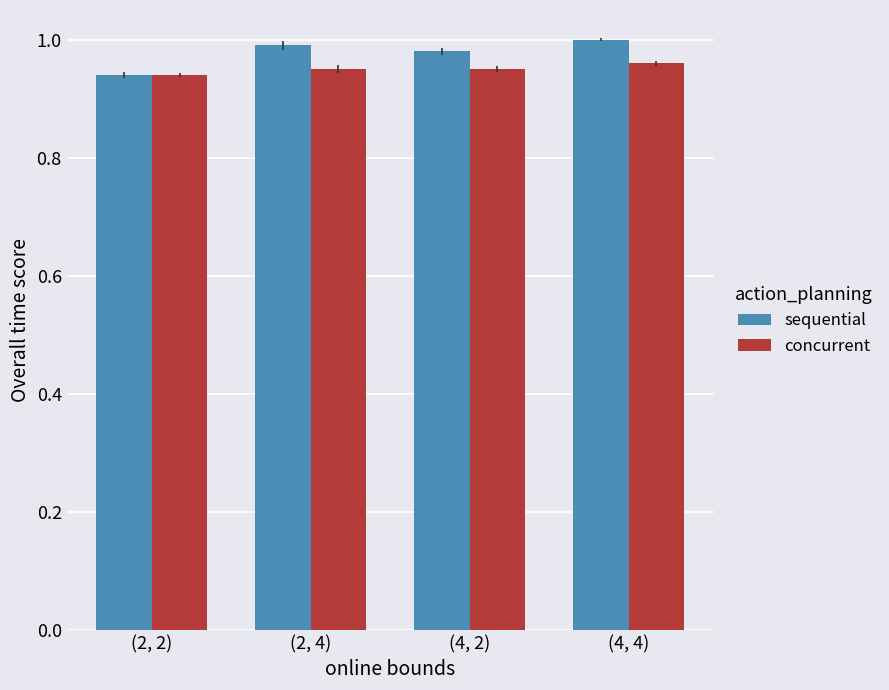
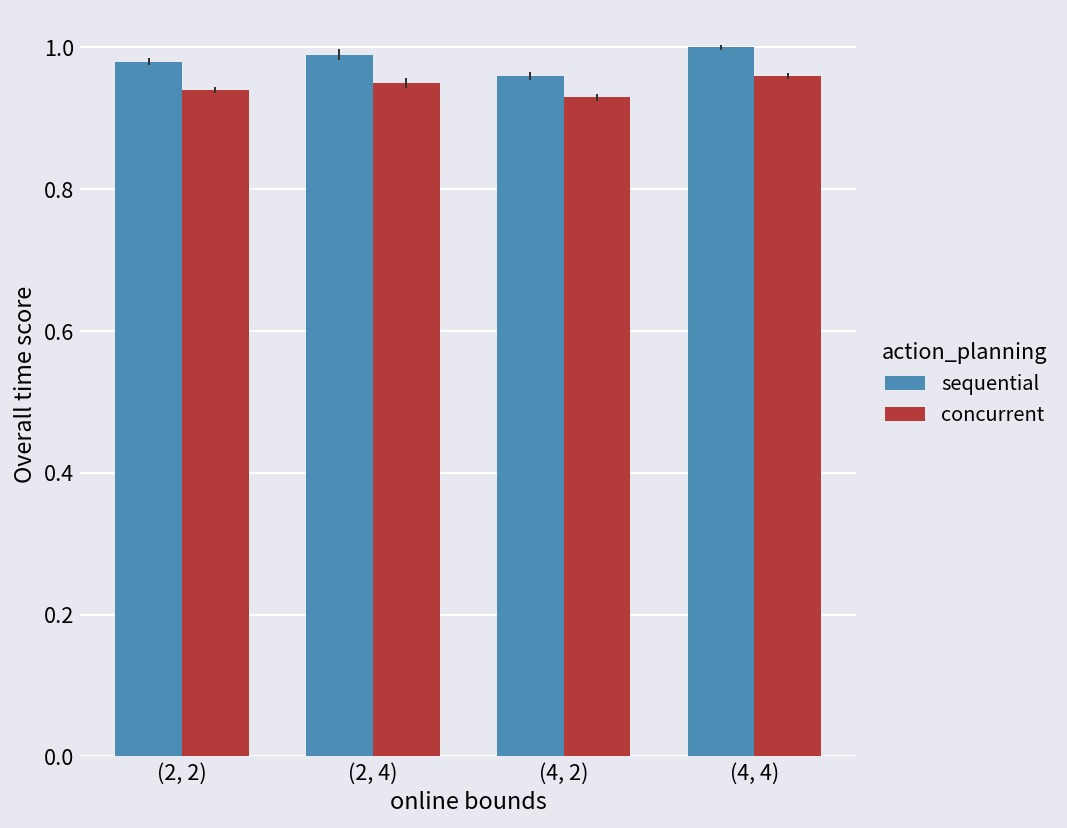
  {
    "sequential": {
-     "(2, 2)": 0.94,
+     "(2, 2)": 0.98,
      "(2, 4)": 0.99,
-     "(4, 2)": 0.98,
+     "(4, 2)": 0.96,
      "(4, 4)": 1.00
    },
    "concurrent": {
      "(2, 2)": 0.94,
      "(2, 4)": 0.95,
-     "(4, 2)": 0.95,
+     "(4, 2)": 0.93,
      "(4, 4)": 0.96
    }
  }
